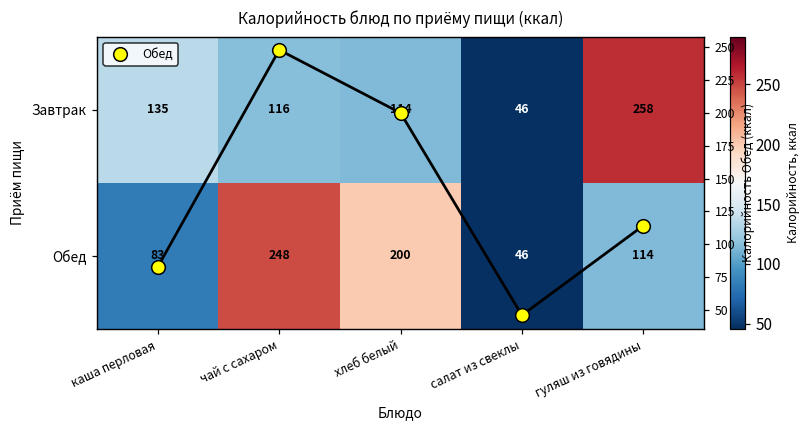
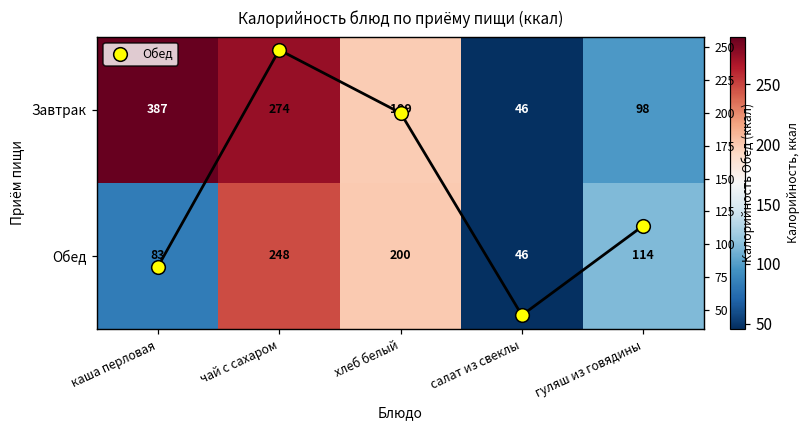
  {
    "Завтрак": {
-     "каша перловая": 135,
-     "чай с сахаром": 116,
-     "хлеб белый": 114,
+     "каша перловая": 387,
+     "чай с сахаром": 274,
+     "хлеб белый": 199,
      "салат из свеклы": 46,
-     "гуляш из говядины": 258
+     "гуляш из говядины": 98
    },
    "Обед": {
      "каша перловая": 83,
      "чай с сахаром": 248,
      "хлеб белый": 200,
      "салат из свеклы": 46,
      "гуляш из говядины": 114
    }
  }
